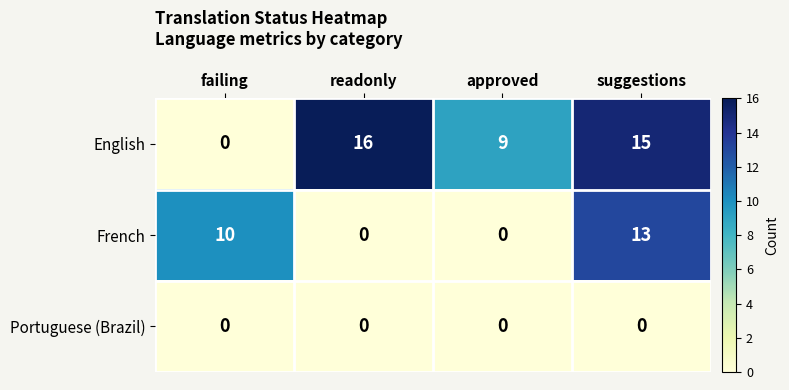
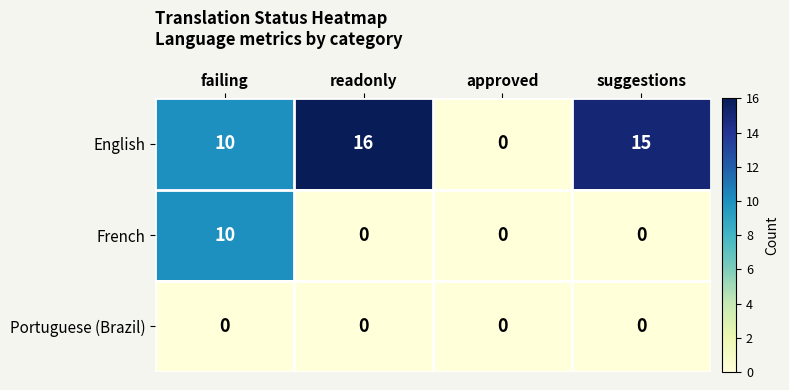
  {
    "English": {
-     "failing": 0,
+     "failing": 10,
      "readonly": 16,
-     "approved": 9,
+     "approved": 0,
      "suggestions": 15
    },
    "French": {
      "failing": 10,
      "readonly": 0,
      "approved": 0,
-     "suggestions": 13
+     "suggestions": 0
    },
    "Portuguese (Brazil)": {
      "failing": 0,
      "readonly": 0,
      "approved": 0,
      "suggestions": 0
    }
  }
